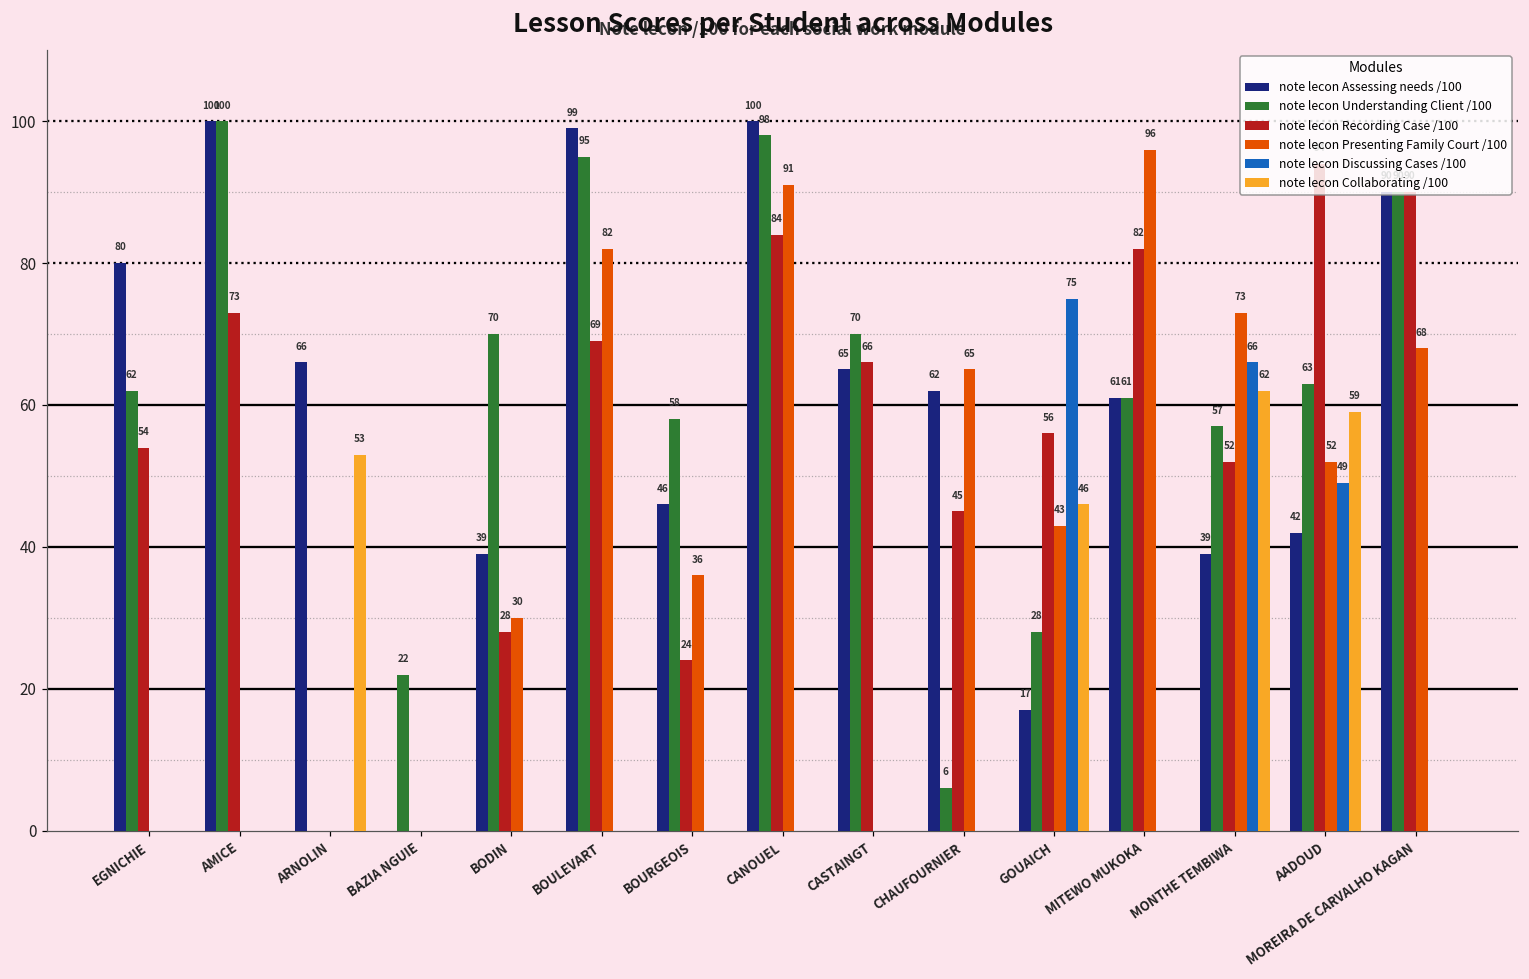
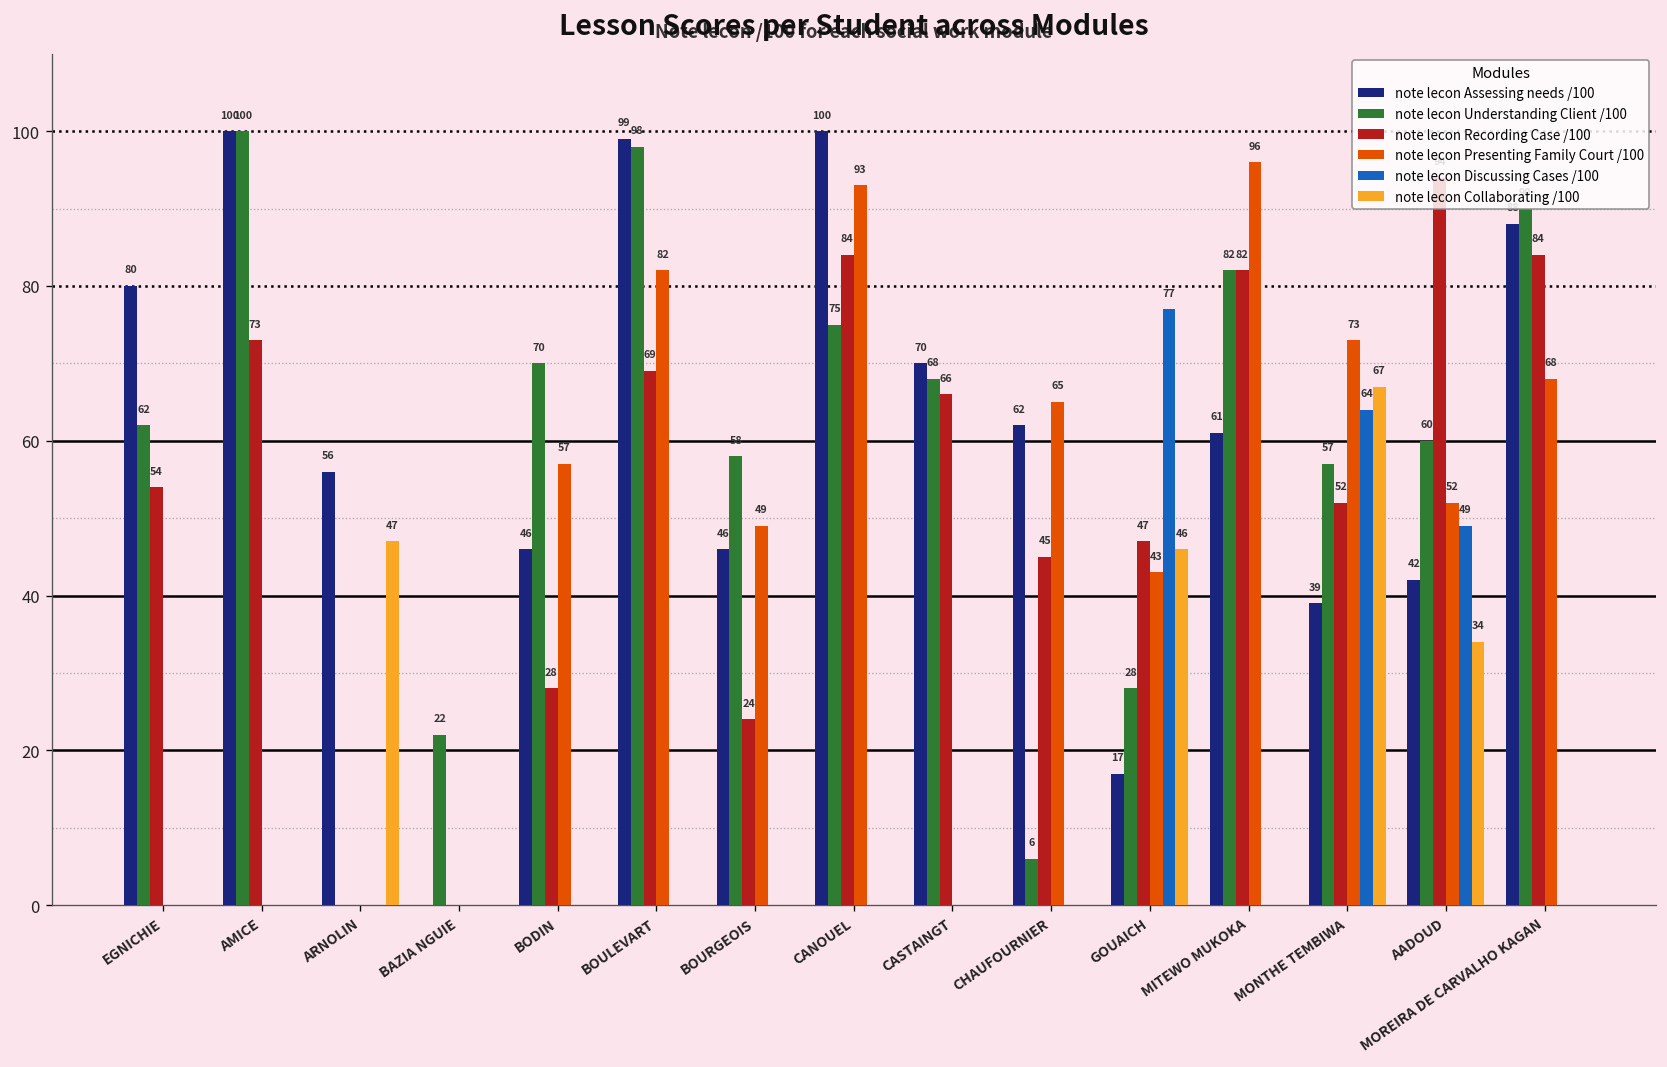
  {
    "note lecon Assessing needs /100": {
      "EGNICHIE": 80,
-     "ARNOLIN": 66,
-     "BODIN": 39,
+     "ARNOLIN": 56,
+     "BODIN": 46,
      "BOULEVART": 99,
      "BOURGEOIS": 46,
      "CANOUEL": 100,
-     "CASTAINGT": 65,
+     "CASTAINGT": 70,
      "CHAUFOURNIER": 62,
      "GOUAICH": 17,
      "MITEWO MUKOKA": 61,
      "MONTHE TEMBIWA": 39,
      "AADOUD": 42,
-     "MOREIRA DE CARVALHO KAGAN": 90
+     "MOREIRA DE CARVALHO KAGAN": 88
    },
    "note lecon Understanding Client /100": {
      "EGNICHIE": 62,
      "BAZIA NGUIE": 22,
      "BODIN": 70,
-     "BOULEVART": 95,
+     "BOULEVART": 98,
      "BOURGEOIS": 58,
-     "CANOUEL": 98,
-     "CASTAINGT": 70,
+     "CANOUEL": 75,
+     "CASTAINGT": 68,
      "CHAUFOURNIER": 6,
      "GOUAICH": 28,
-     "MITEWO MUKOKA": 61,
+     "MITEWO MUKOKA": 82,
      "MONTHE TEMBIWA": 57,
-     "AADOUD": 63
+     "AADOUD": 60
    },
    "note lecon Recording Case /100": {
      "EGNICHIE": 54,
      "AMICE": 73,
      "BODIN": 28,
      "BOULEVART": 69,
      "BOURGEOIS": 24,
      "CANOUEL": 84,
      "CASTAINGT": 66,
      "CHAUFOURNIER": 45,
-     "GOUAICH": 56,
+     "GOUAICH": 47,
      "MITEWO MUKOKA": 82,
      "MONTHE TEMBIWA": 52,
-     "MOREIRA DE CARVALHO KAGAN": 90
+     "MOREIRA DE CARVALHO KAGAN": 84
    },
    "note lecon Presenting Family Court /100": {
-     "BODIN": 30,
+     "BODIN": 57,
      "BOULEVART": 82,
-     "BOURGEOIS": 36,
-     "CANOUEL": 91,
+     "BOURGEOIS": 49,
+     "CANOUEL": 93,
      "CHAUFOURNIER": 65,
      "GOUAICH": 43,
      "MITEWO MUKOKA": 96,
      "MONTHE TEMBIWA": 73,
      "AADOUD": 52,
      "MOREIRA DE CARVALHO KAGAN": 68
    },
    "note lecon Discussing Cases /100": {
-     "GOUAICH": 75,
-     "MONTHE TEMBIWA": 66,
+     "GOUAICH": 77,
+     "MONTHE TEMBIWA": 64,
      "AADOUD": 49
    },
    "note lecon Collaborating /100": {
-     "ARNOLIN": 53,
+     "ARNOLIN": 47,
      "GOUAICH": 46,
-     "MONTHE TEMBIWA": 62,
-     "AADOUD": 59
+     "MONTHE TEMBIWA": 67,
+     "AADOUD": 34
    }
  }
